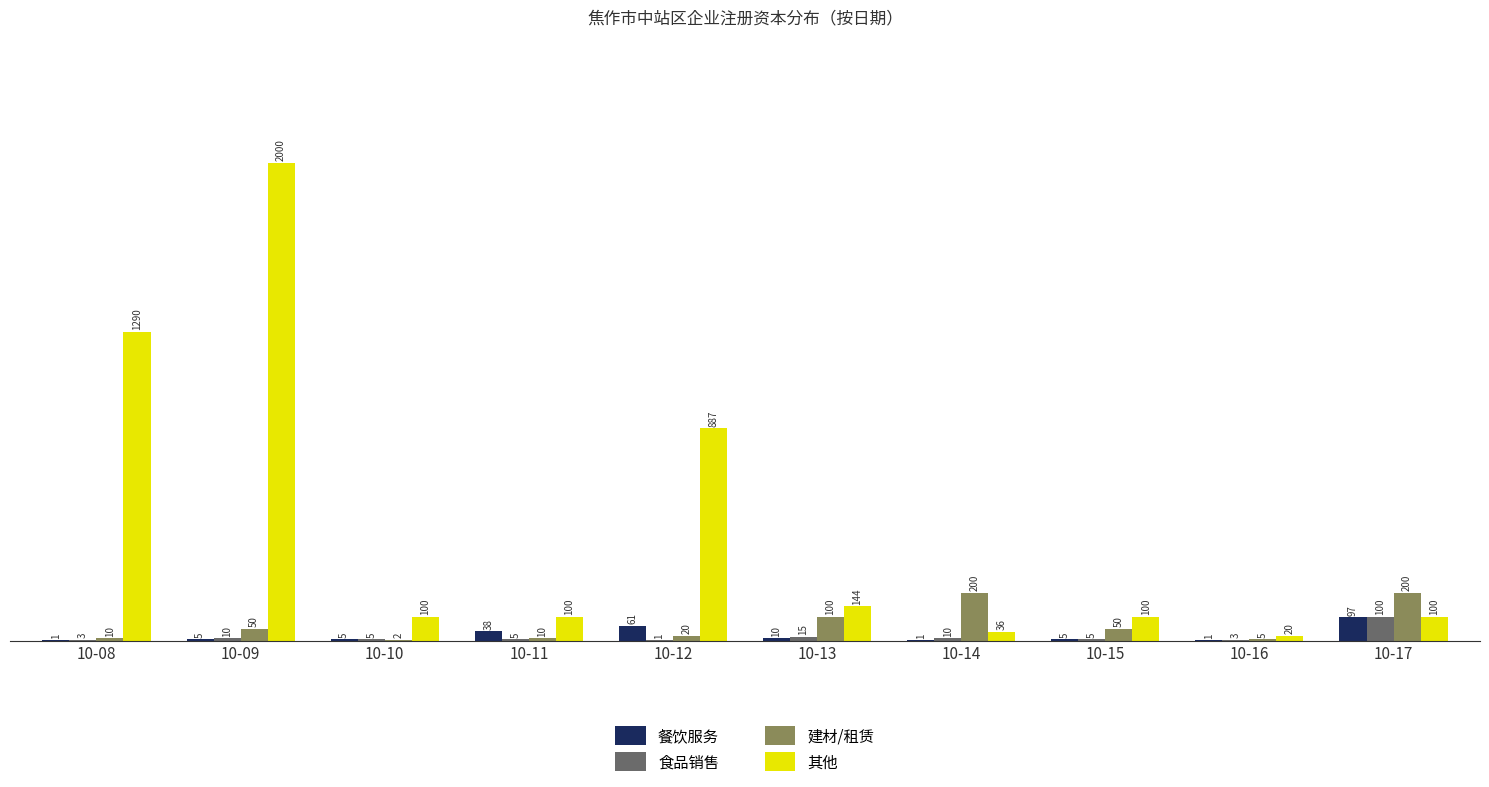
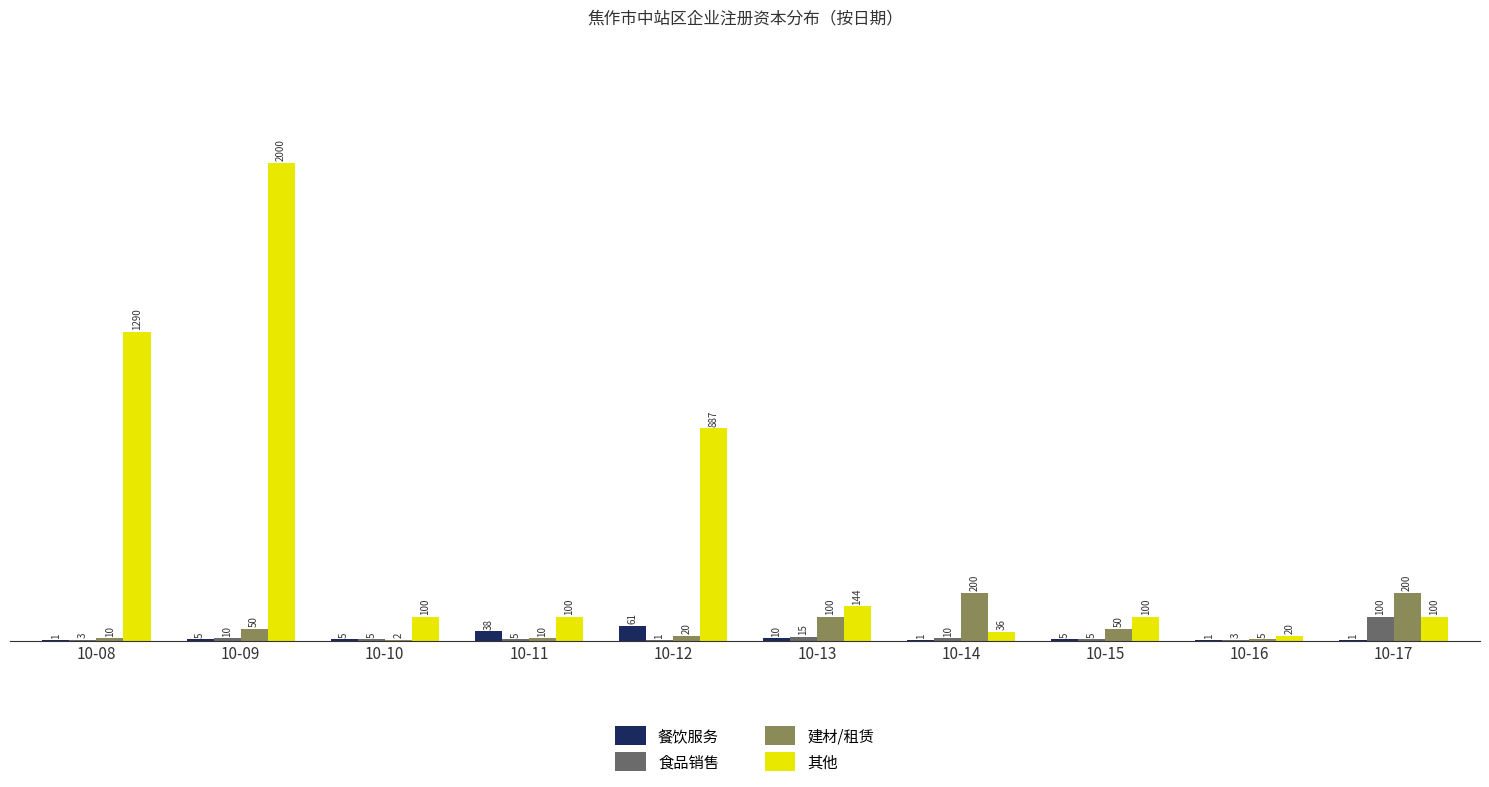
  {
    "餐饮服务": {
      "10-08": 1,
      "10-09": 5,
      "10-10": 5,
      "10-11": 38,
      "10-12": 61,
      "10-13": 10,
      "10-14": 1,
      "10-15": 5,
      "10-16": 1,
-     "10-17": 97
+     "10-17": 1
    },
    "其他": {
      "10-08": 1290,
      "10-09": 2000,
      "10-10": 100,
      "10-11": 100,
      "10-12": 887,
      "10-13": 144,
      "10-14": 36,
      "10-15": 100,
      "10-16": 20,
      "10-17": 100
    }
  }
